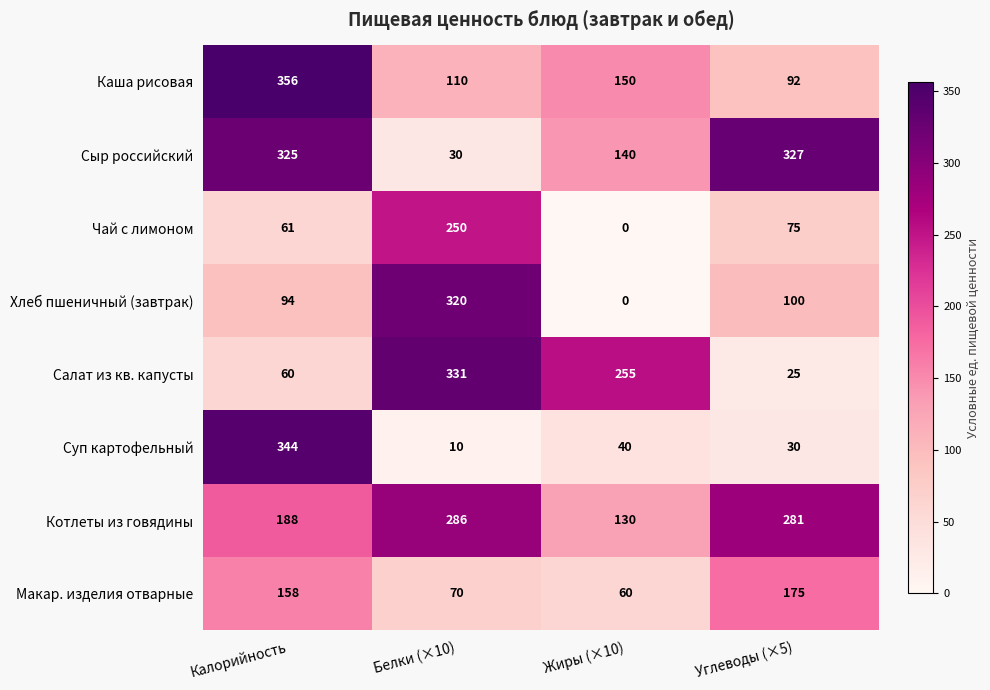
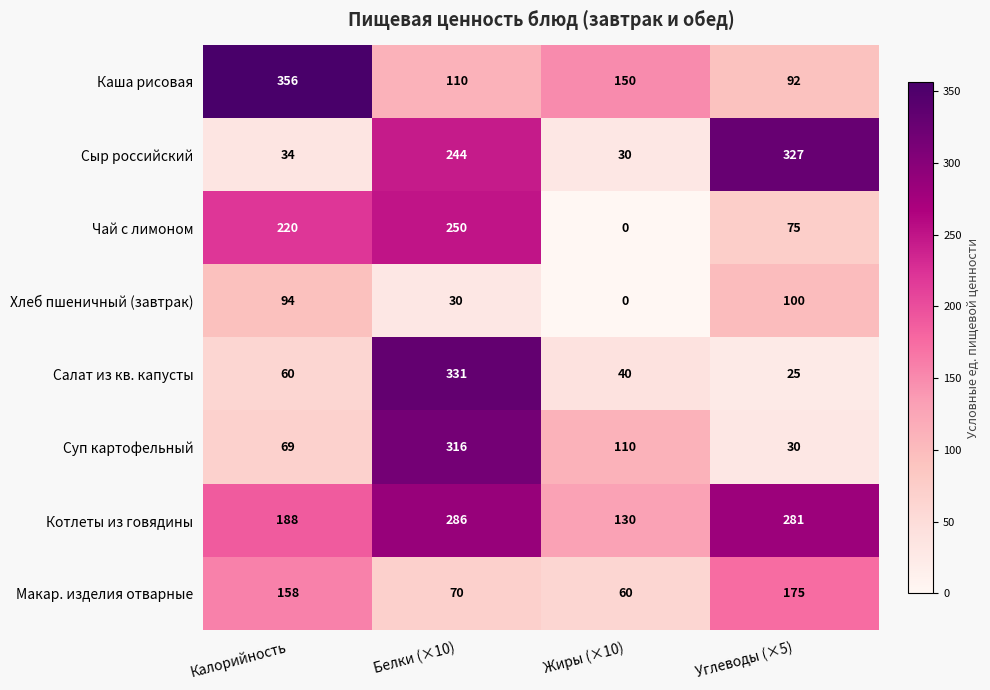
  {
    "Каша рисовая": {
      "Калорийность": 356,
      "Белки (×10)": 110,
      "Жиры (×10)": 150,
      "Углеводы (×5)": 92
    },
    "Сыр российский": {
-     "Калорийность": 325,
-     "Белки (×10)": 30,
-     "Жиры (×10)": 140,
+     "Калорийность": 34,
+     "Белки (×10)": 244,
+     "Жиры (×10)": 30,
      "Углеводы (×5)": 327
    },
    "Чай с лимоном": {
-     "Калорийность": 61,
+     "Калорийность": 220,
      "Белки (×10)": 250,
      "Жиры (×10)": 0,
      "Углеводы (×5)": 75
    },
    "Хлеб пшеничный (завтрак)": {
      "Калорийность": 94,
-     "Белки (×10)": 320,
+     "Белки (×10)": 30,
      "Жиры (×10)": 0,
      "Углеводы (×5)": 100
    },
    "Салат из кв. капусты": {
      "Калорийность": 60,
      "Белки (×10)": 331,
-     "Жиры (×10)": 255,
+     "Жиры (×10)": 40,
      "Углеводы (×5)": 25
    },
    "Суп картофельный": {
-     "Калорийность": 344,
-     "Белки (×10)": 10,
-     "Жиры (×10)": 40,
+     "Калорийность": 69,
+     "Белки (×10)": 316,
+     "Жиры (×10)": 110,
      "Углеводы (×5)": 30
    },
    "Котлеты из говядины": {
      "Калорийность": 188,
      "Белки (×10)": 286,
      "Жиры (×10)": 130,
      "Углеводы (×5)": 281
    },
    "Макар. изделия отварные": {
      "Калорийность": 158,
      "Белки (×10)": 70,
      "Жиры (×10)": 60,
      "Углеводы (×5)": 175
    }
  }
